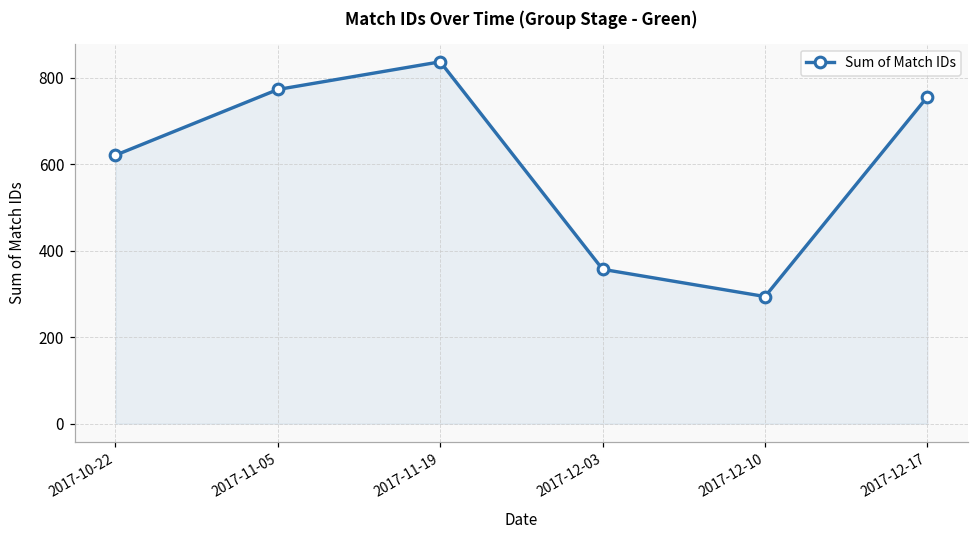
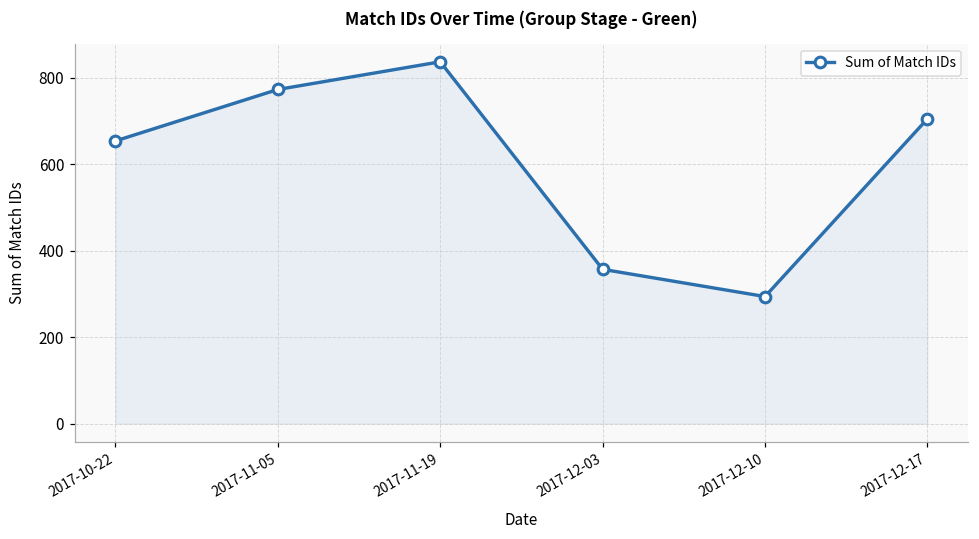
  {
-   "2017-10-22": 620,
+   "2017-10-22": 650,
    "2017-11-05": 770,
    "2017-11-19": 840,
    "2017-12-03": 360,
    "2017-12-10": 290,
-   "2017-12-17": 760
+   "2017-12-17": 710
  }
